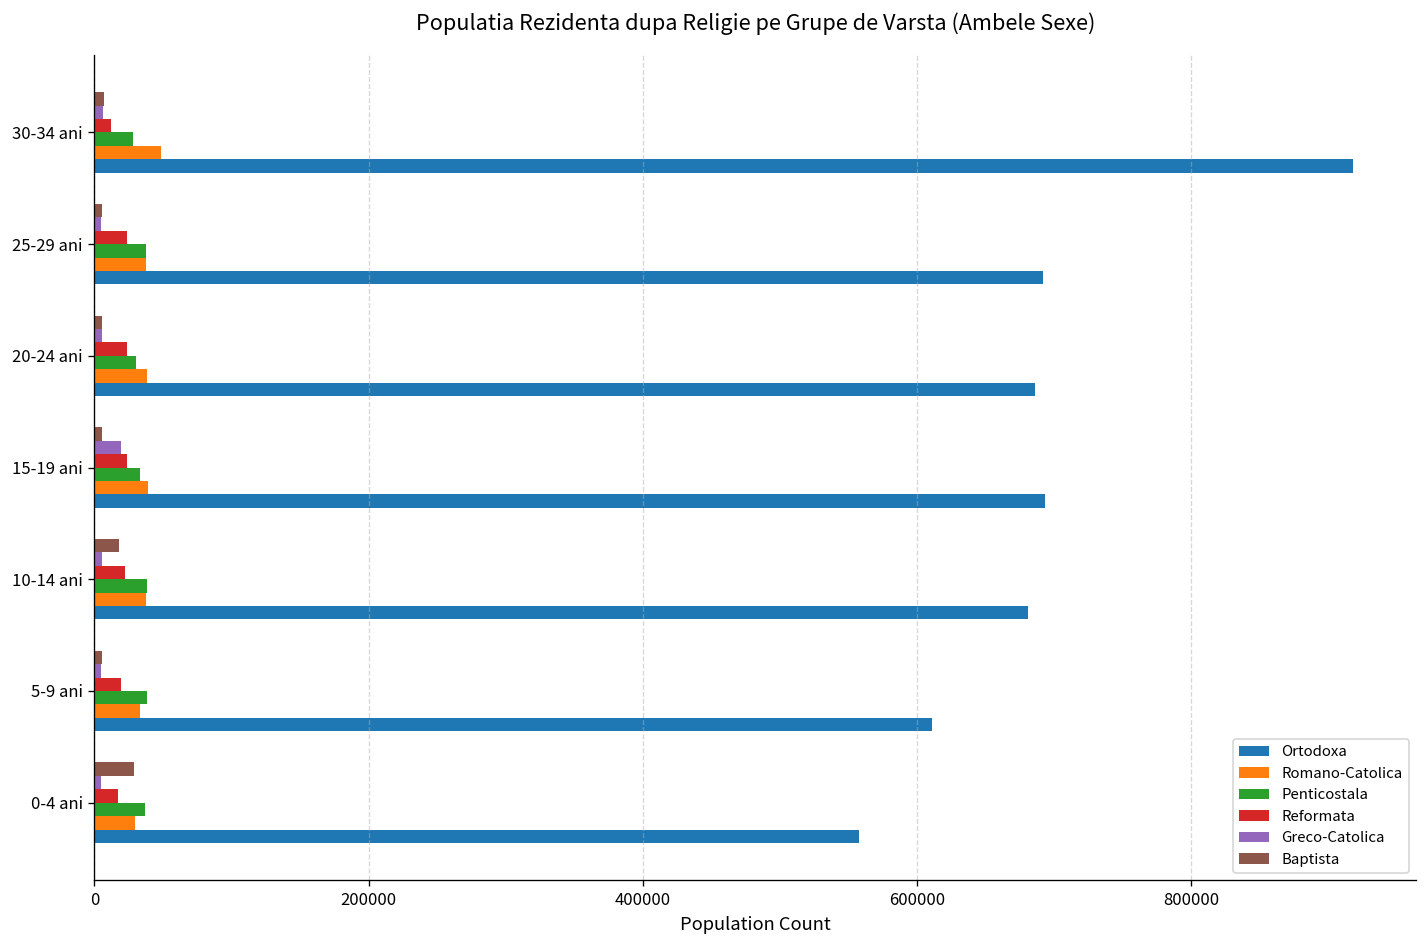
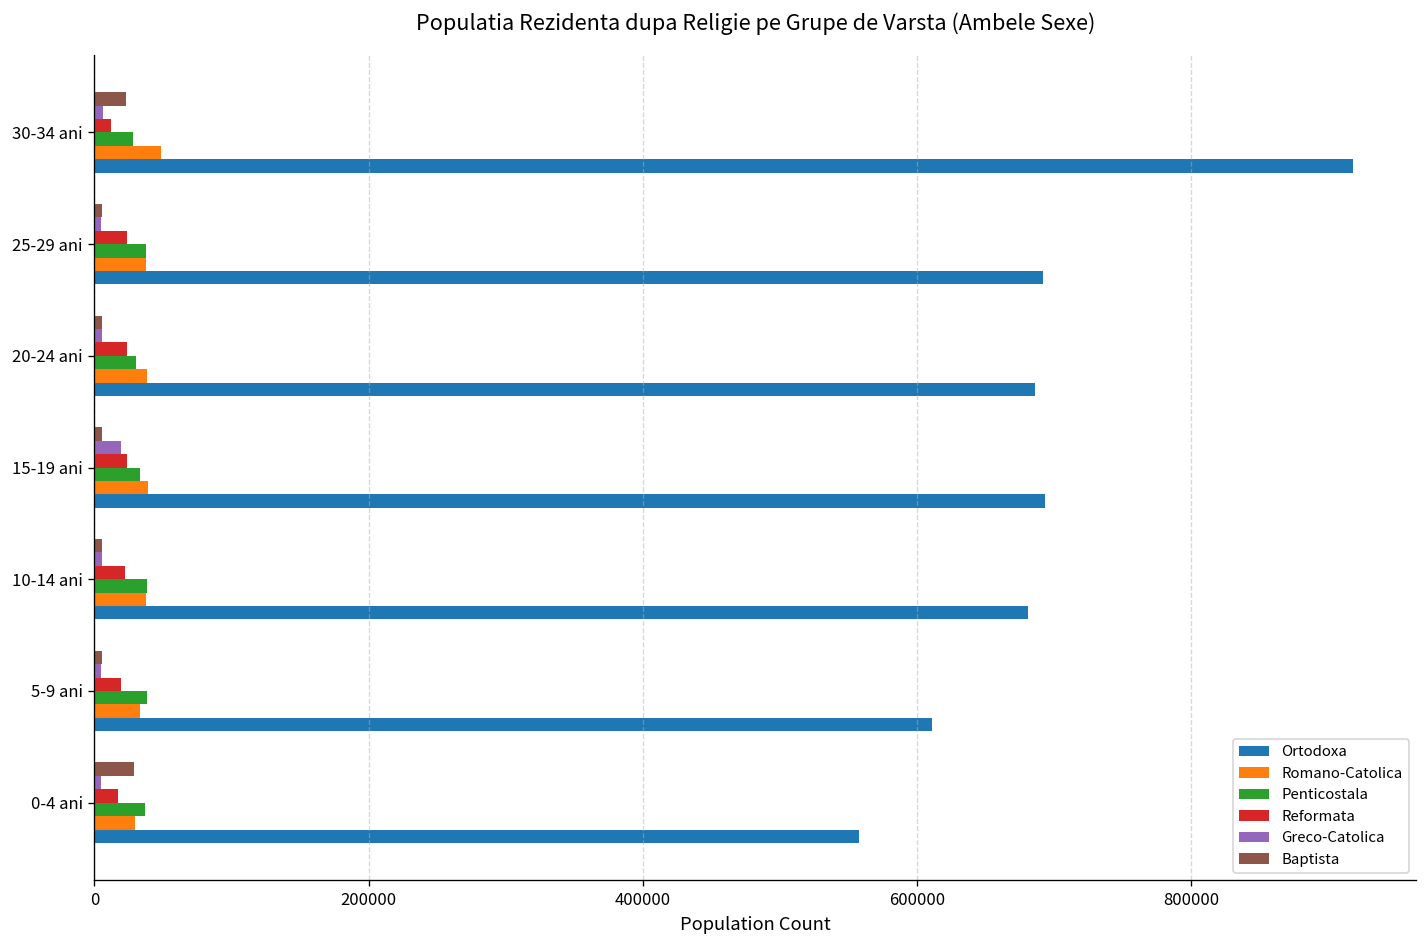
  {
    "Ortodoxa": {
      "30-34 ani": 918000,
      "25-29 ani": 692000,
      "20-24 ani": 686000,
      "15-19 ani": 693000,
      "10-14 ani": 681000,
      "5-9 ani": 611000,
      "0-4 ani": 558000
    },
    "Romano-Catolica": {
      "30-34 ani": 49000,
      "25-29 ani": 38000,
      "20-24 ani": 38000,
      "15-19 ani": 39000,
      "10-14 ani": 37000,
      "5-9 ani": 33000,
      "0-4 ani": 30000
    },
    "Penticostala": {
      "30-34 ani": 28000,
      "25-29 ani": 37000,
      "20-24 ani": 30000,
      "15-19 ani": 33000,
      "10-14 ani": 38000,
      "5-9 ani": 38000,
      "0-4 ani": 37000
    },
    "Reformata": {
      "30-34 ani": 12000,
      "25-29 ani": 24000,
      "20-24 ani": 24000,
      "15-19 ani": 24000,
      "10-14 ani": 22000,
      "5-9 ani": 20000,
      "0-4 ani": 17000
    },
    "Greco-Catolica": {
      "30-34 ani": 6000,
      "25-29 ani": 5000,
      "20-24 ani": 5000,
      "15-19 ani": 20000,
      "10-14 ani": 5000,
      "5-9 ani": 5000,
      "0-4 ani": 4000
    },
    "Baptista": {
-     "30-34 ani": 7000,
+     "30-34 ani": 23000,
      "25-29 ani": 6000,
      "20-24 ani": 6000,
      "15-19 ani": 6000,
-     "10-14 ani": 18000,
+     "10-14 ani": 6000,
      "5-9 ani": 6000,
      "0-4 ani": 29000
    }
  }
